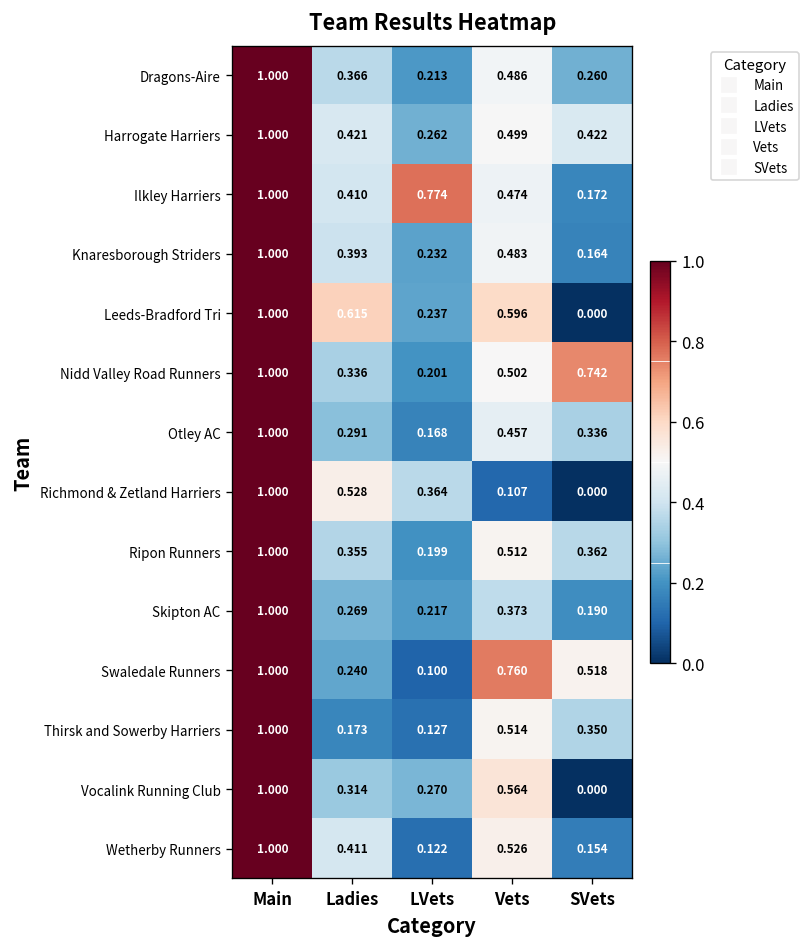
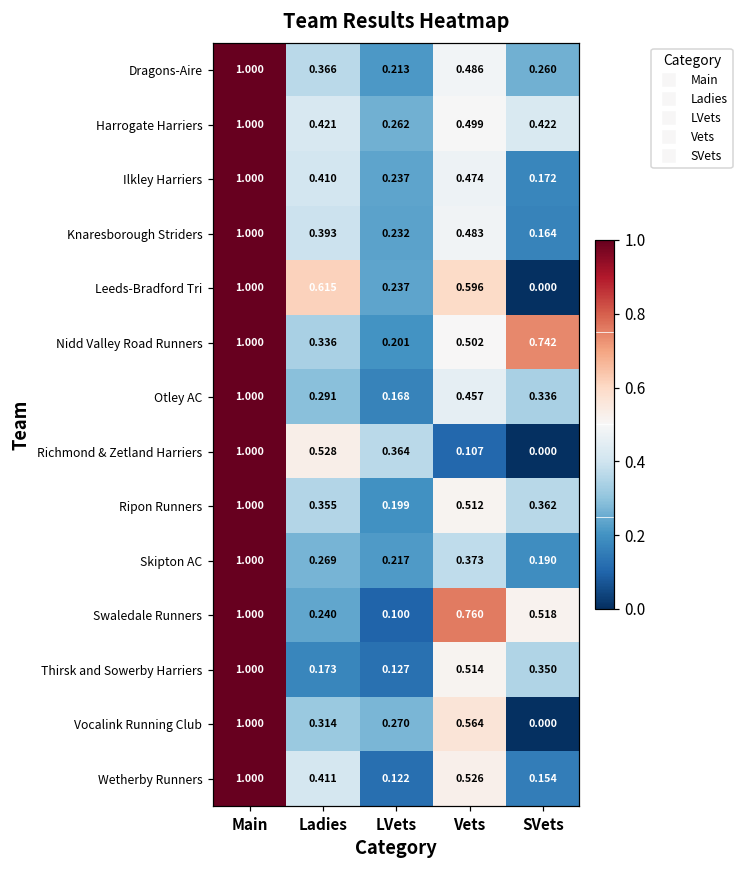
  {
    "Dragons-Aire": {
      "Main": 1.000,
      "Ladies": 0.366,
      "LVets": 0.213,
      "Vets": 0.486,
      "SVets": 0.260
    },
    "Harrogate Harriers": {
      "Main": 1.000,
      "Ladies": 0.421,
      "LVets": 0.262,
      "Vets": 0.499,
      "SVets": 0.422
    },
    "Ilkley Harriers": {
      "Main": 1.000,
      "Ladies": 0.410,
-     "LVets": 0.774,
+     "LVets": 0.237,
      "Vets": 0.474,
      "SVets": 0.172
    },
    "Knaresborough Striders": {
      "Main": 1.000,
      "Ladies": 0.393,
      "LVets": 0.232,
      "Vets": 0.483,
      "SVets": 0.164
    },
    "Leeds-Bradford Tri": {
      "Main": 1.000,
      "Ladies": 0.615,
      "LVets": 0.237,
      "Vets": 0.596,
      "SVets": 0.000
    },
    "Nidd Valley Road Runners": {
      "Main": 1.000,
      "Ladies": 0.336,
      "LVets": 0.201,
      "Vets": 0.502,
      "SVets": 0.742
    },
    "Otley AC": {
      "Main": 1.000,
      "Ladies": 0.291,
      "LVets": 0.168,
      "Vets": 0.457,
      "SVets": 0.336
    },
    "Richmond & Zetland Harriers": {
      "Main": 1.000,
      "Ladies": 0.528,
      "LVets": 0.364,
      "Vets": 0.107,
      "SVets": 0.000
    },
    "Ripon Runners": {
      "Main": 1.000,
      "Ladies": 0.355,
      "LVets": 0.199,
      "Vets": 0.512,
      "SVets": 0.362
    },
    "Skipton AC": {
      "Main": 1.000,
      "Ladies": 0.269,
      "LVets": 0.217,
      "Vets": 0.373,
      "SVets": 0.190
    },
    "Swaledale Runners": {
      "Main": 1.000,
      "Ladies": 0.240,
      "LVets": 0.100,
      "Vets": 0.760,
      "SVets": 0.518
    },
    "Thirsk and Sowerby Harriers": {
      "Main": 1.000,
      "Ladies": 0.173,
      "LVets": 0.127,
      "Vets": 0.514,
      "SVets": 0.350
    },
    "Vocalink Running Club": {
      "Main": 1.000,
      "Ladies": 0.314,
      "LVets": 0.270,
      "Vets": 0.564,
      "SVets": 0.000
    },
    "Wetherby Runners": {
      "Main": 1.000,
      "Ladies": 0.411,
      "LVets": 0.122,
      "Vets": 0.526,
      "SVets": 0.154
    }
  }
